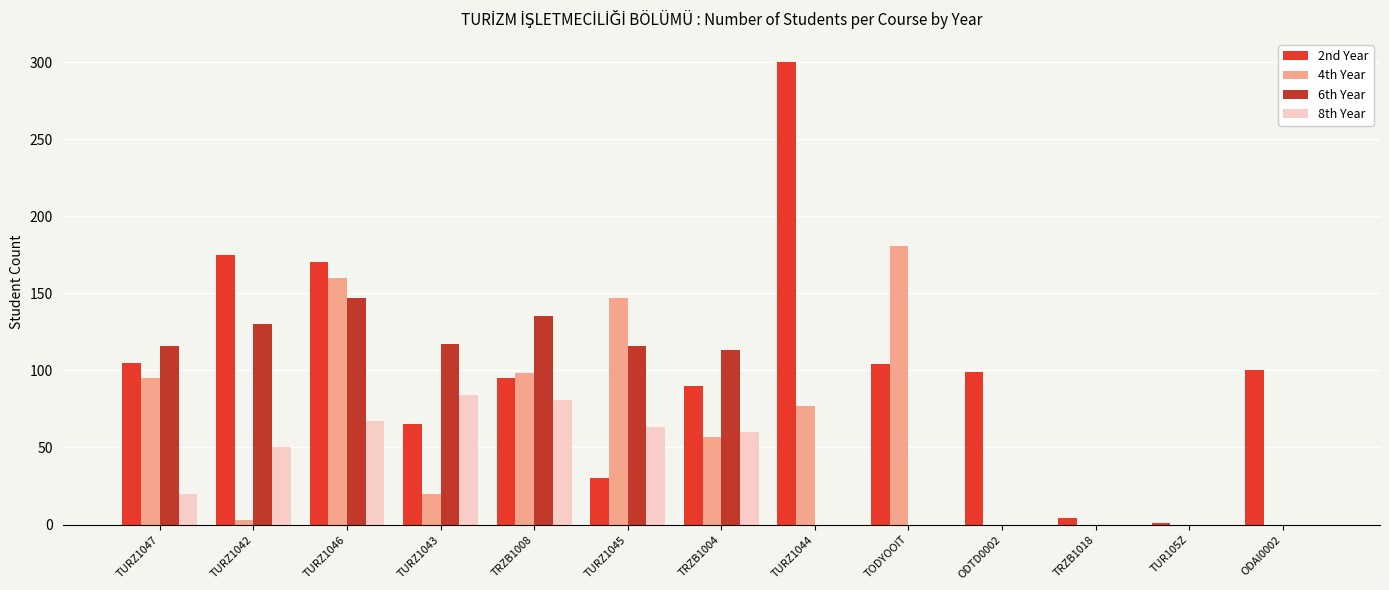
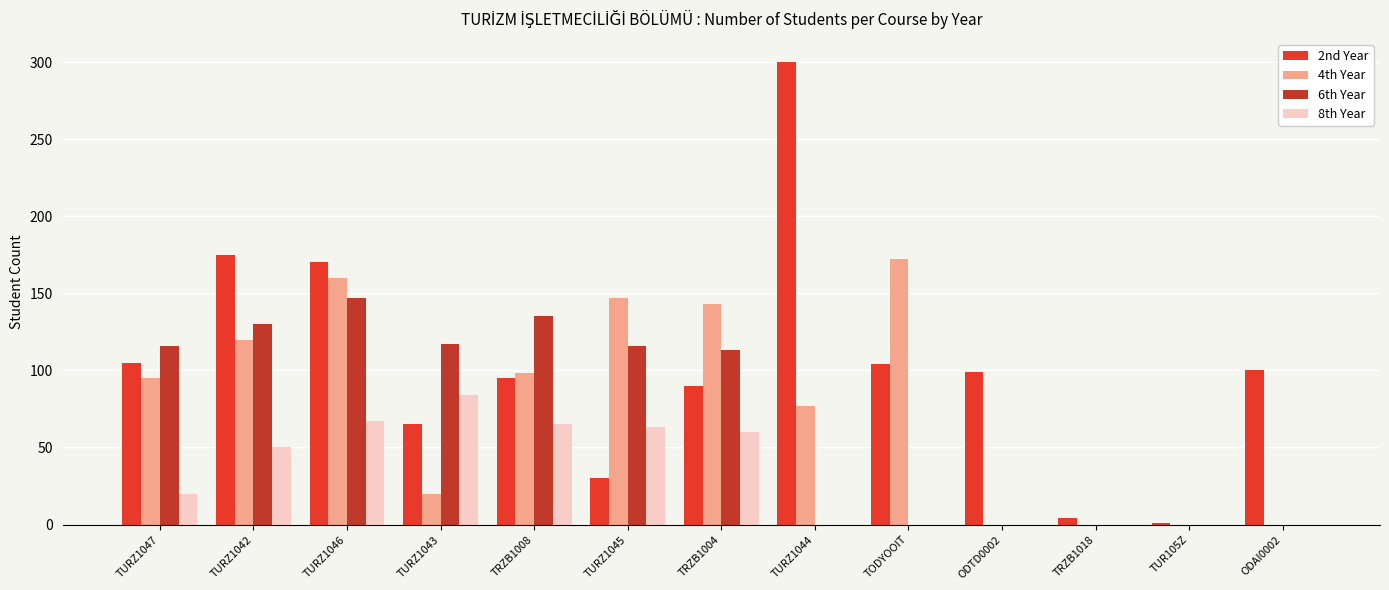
  {
    "4th Year": {
      "TURZ1047": 95,
-     "TURZ1042": 3,
+     "TURZ1042": 120,
      "TURZ1046": 160,
      "TURZ1043": 20,
      "TRZB1008": 98,
      "TURZ1045": 147,
-     "TRZB1004": 57,
+     "TRZB1004": 143,
      "TURZ1044": 77,
-     "TODYOOIT": 181,
+     "TODYOOIT": 172,
      "ODTD0002": 0,
      "TRZB1018": 0,
      "TUR105Z": 0,
      "ODAI0002": 0
    },
    "8th Year": {
      "TURZ1047": 20,
      "TURZ1042": 50,
      "TURZ1046": 67,
      "TURZ1043": 84,
-     "TRZB1008": 81,
+     "TRZB1008": 65,
      "TURZ1045": 63,
      "TRZB1004": 60,
      "TURZ1044": 0,
      "TODYOOIT": 0,
      "ODTD0002": 0,
      "TRZB1018": 0,
      "TUR105Z": 0,
      "ODAI0002": 0
    }
  }
